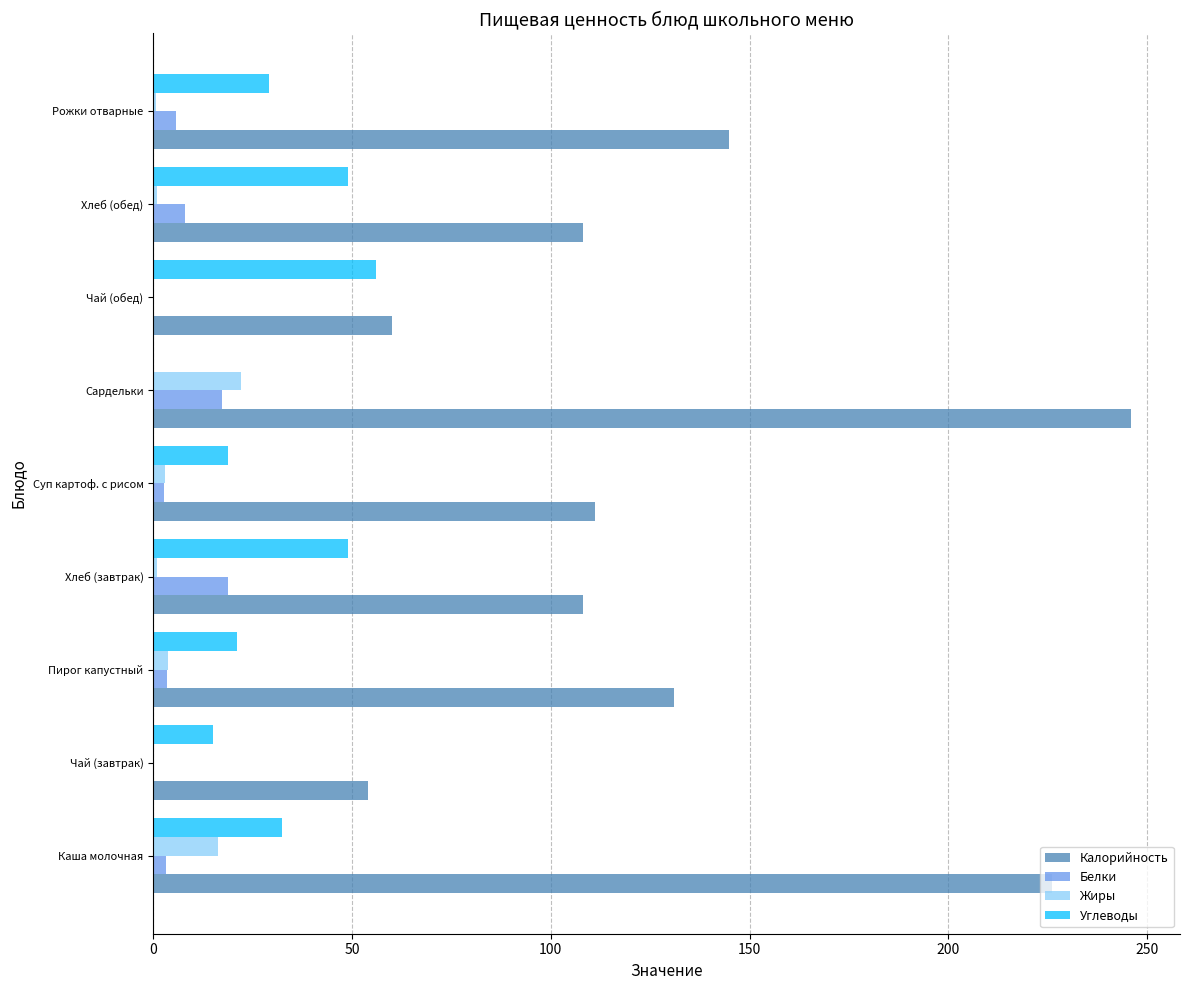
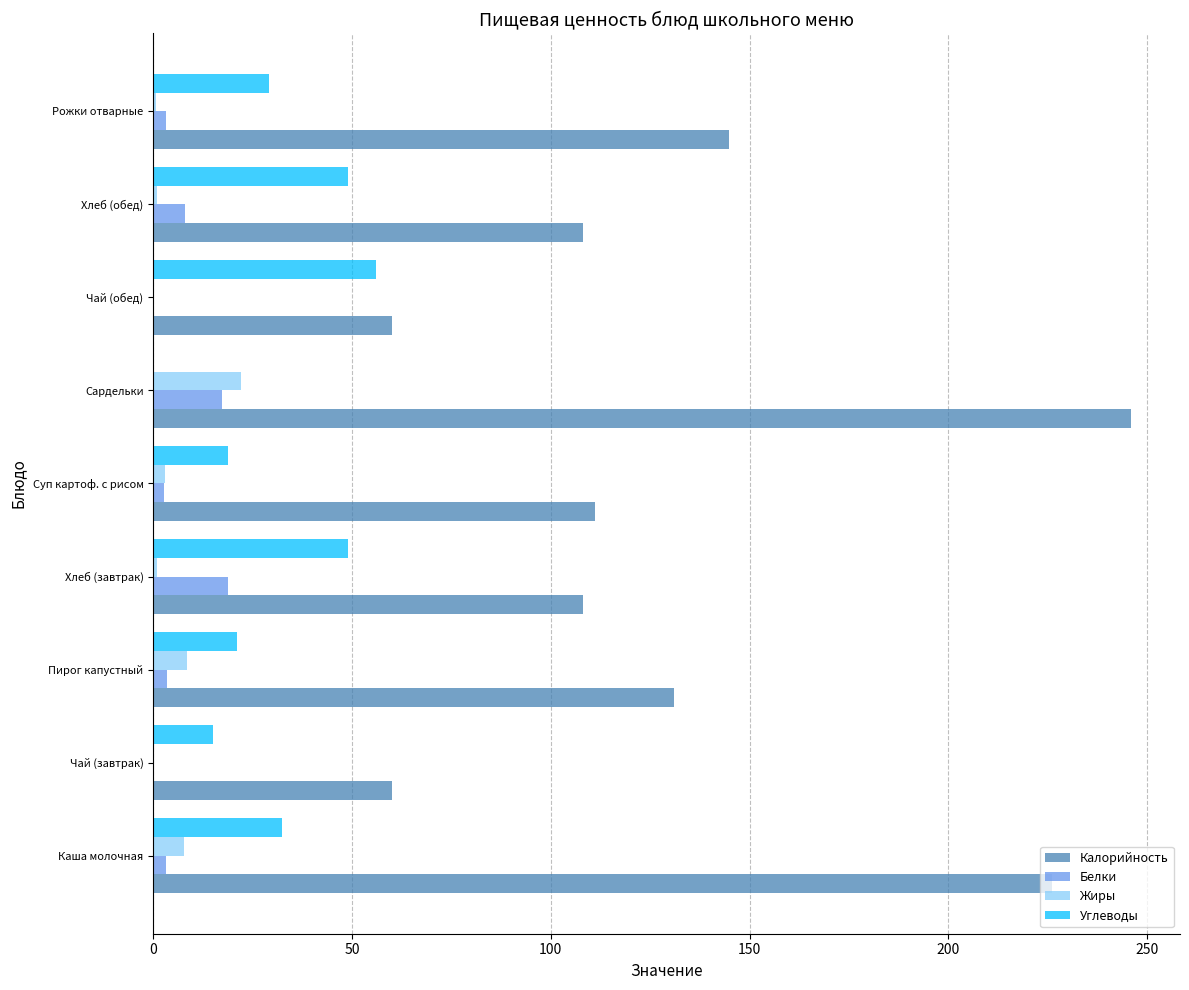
  {
    "Калорийность": {
      "Рожки отварные": 145,
      "Хлеб (обед)": 108,
      "Чай (обед)": 60,
      "Сардельки": 246,
      "Суп картоф. с рисом": 111,
      "Хлеб (завтрак)": 108,
      "Пирог капустный": 131,
-     "Чай (завтрак)": 54
+     "Чай (завтрак)": 60
    },
    "Белки": {
-     "Рожки отварные": 6,
+     "Рожки отварные": 3,
      "Хлеб (обед)": 8,
      "Сардельки": 17,
      "Суп картоф. с рисом": 3,
      "Хлеб (завтрак)": 19,
      "Пирог капустный": 4,
      "Каша молочная": 3
    },
    "Жиры": {
      "Рожки отварные": 1,
      "Хлеб (обед)": 1,
      "Чай (обед)": 0,
      "Сардельки": 22,
      "Суп картоф. с рисом": 3,
      "Хлеб (завтрак)": 1,
-     "Пирог капустный": 4,
+     "Пирог капустный": 9,
      "Чай (завтрак)": 0,
-     "Каша молочная": 16
+     "Каша молочная": 8
    },
    "Углеводы": {
      "Рожки отварные": 29,
      "Хлеб (обед)": 49,
      "Чай (обед)": 56,
      "Сардельки": 0,
      "Суп картоф. с рисом": 19,
      "Хлеб (завтрак)": 49,
      "Пирог капустный": 21,
      "Чай (завтрак)": 15,
      "Каша молочная": 32
    }
  }
